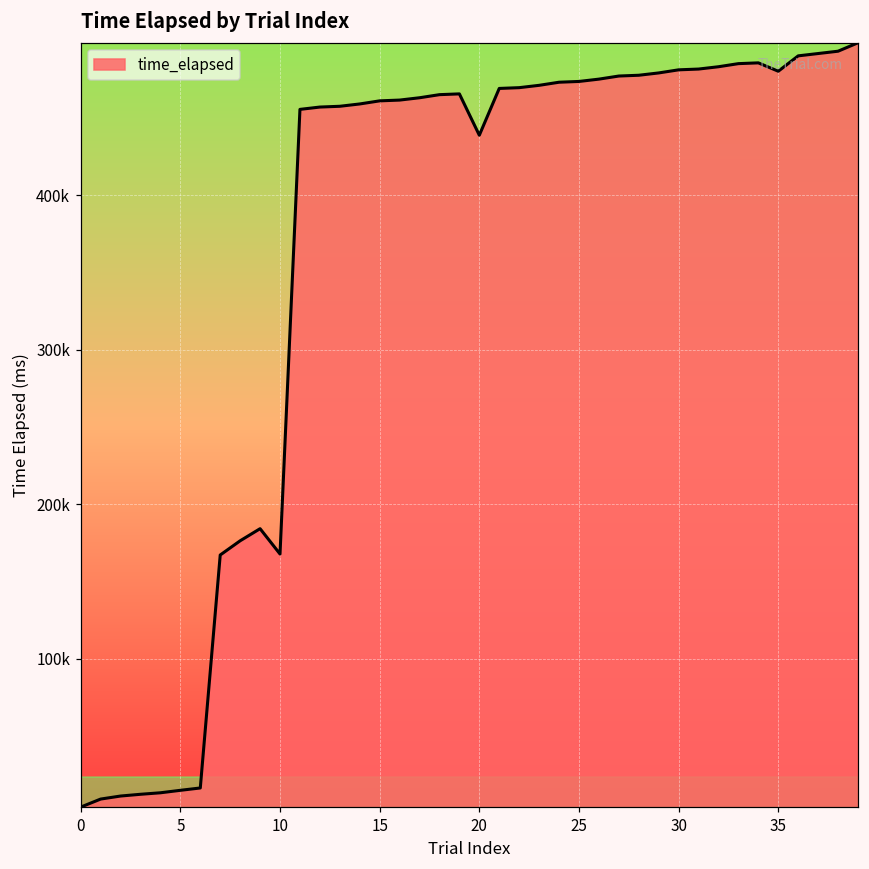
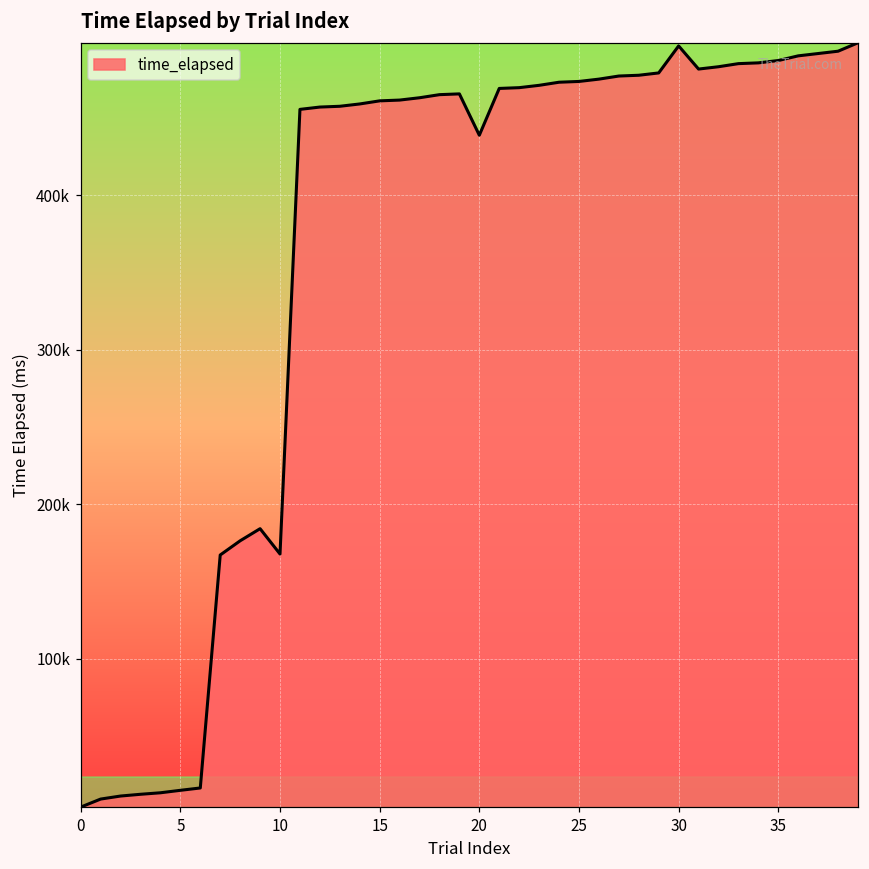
  {
    "10": 168000,
    "15": 461000,
    "20": 439000,
    "25": 473000,
-   "30": 481000,
-   "35": 480000
+   "30": 496000,
+   "35": 487000
  }
